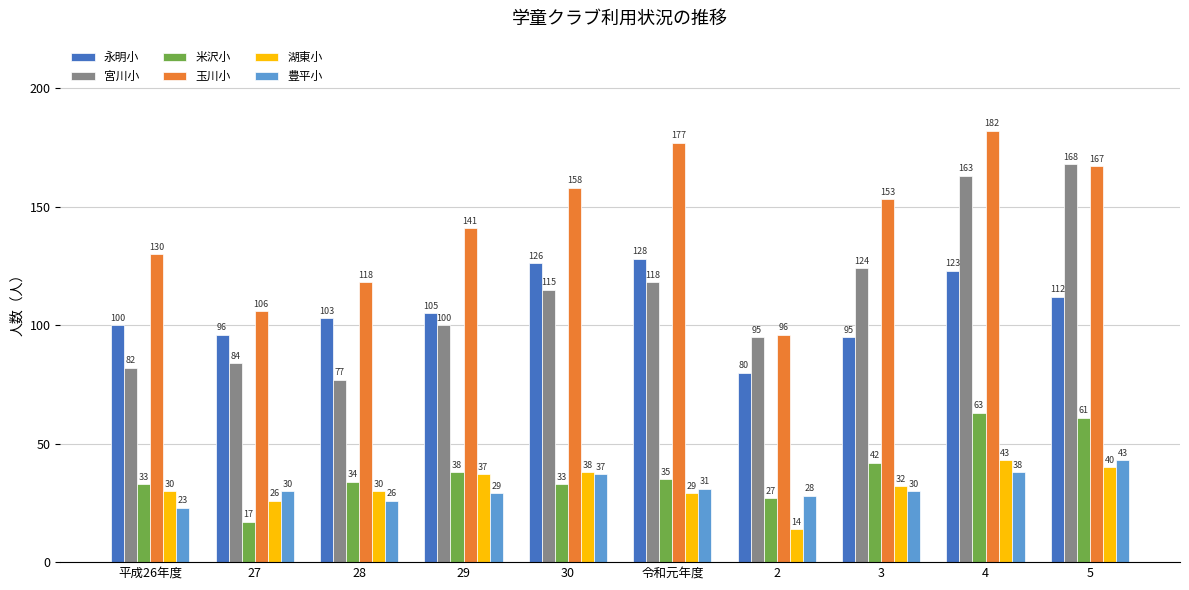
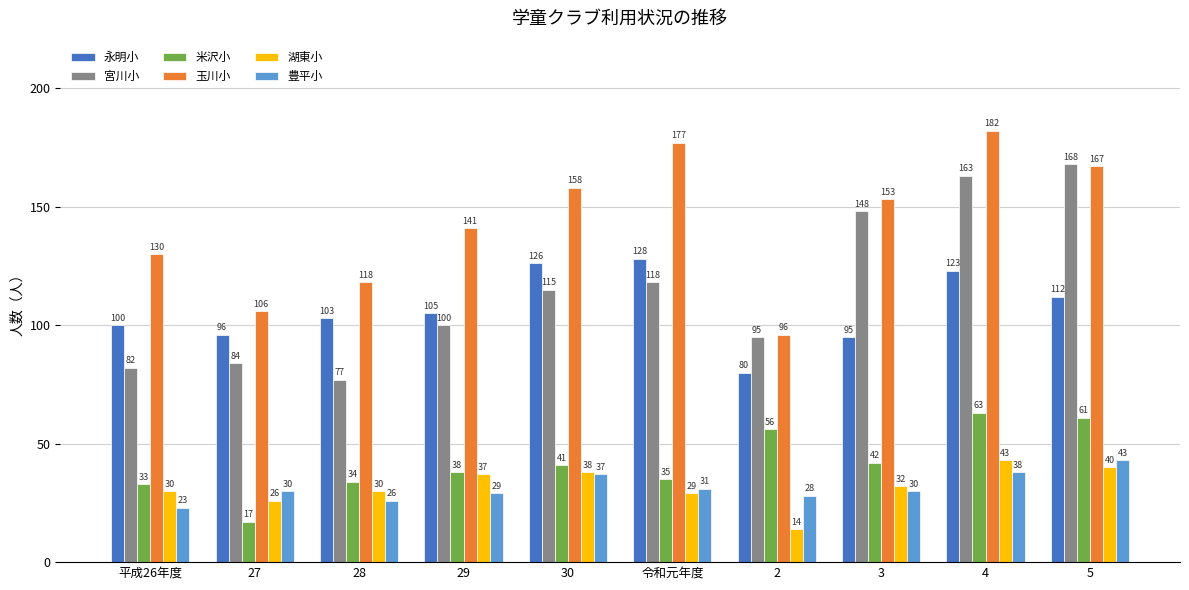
  {
    "宮川小": {
      "平成26年度": 82,
      "27": 84,
      "28": 77,
      "29": 100,
      "30": 115,
      "令和元年度": 118,
      "2": 95,
-     "3": 124,
+     "3": 148,
      "4": 163,
      "5": 168
    },
    "米沢小": {
      "平成26年度": 33,
      "27": 17,
      "28": 34,
      "29": 38,
-     "30": 33,
+     "30": 41,
      "令和元年度": 35,
-     "2": 27,
+     "2": 56,
      "3": 42,
      "4": 63,
      "5": 61
    },
    "玉川小": {
      "平成26年度": 130,
      "27": 106,
      "28": 118,
      "29": 141,
      "30": 158,
      "令和元年度": 177,
      "2": 96,
      "3": 153,
      "4": 182,
      "5": 167
    },
    "湖東小": {
      "平成26年度": 30,
      "27": 26,
      "28": 30,
      "29": 37,
      "30": 38,
      "令和元年度": 29,
      "2": 14,
      "3": 32,
      "4": 43,
      "5": 40
    }
  }
